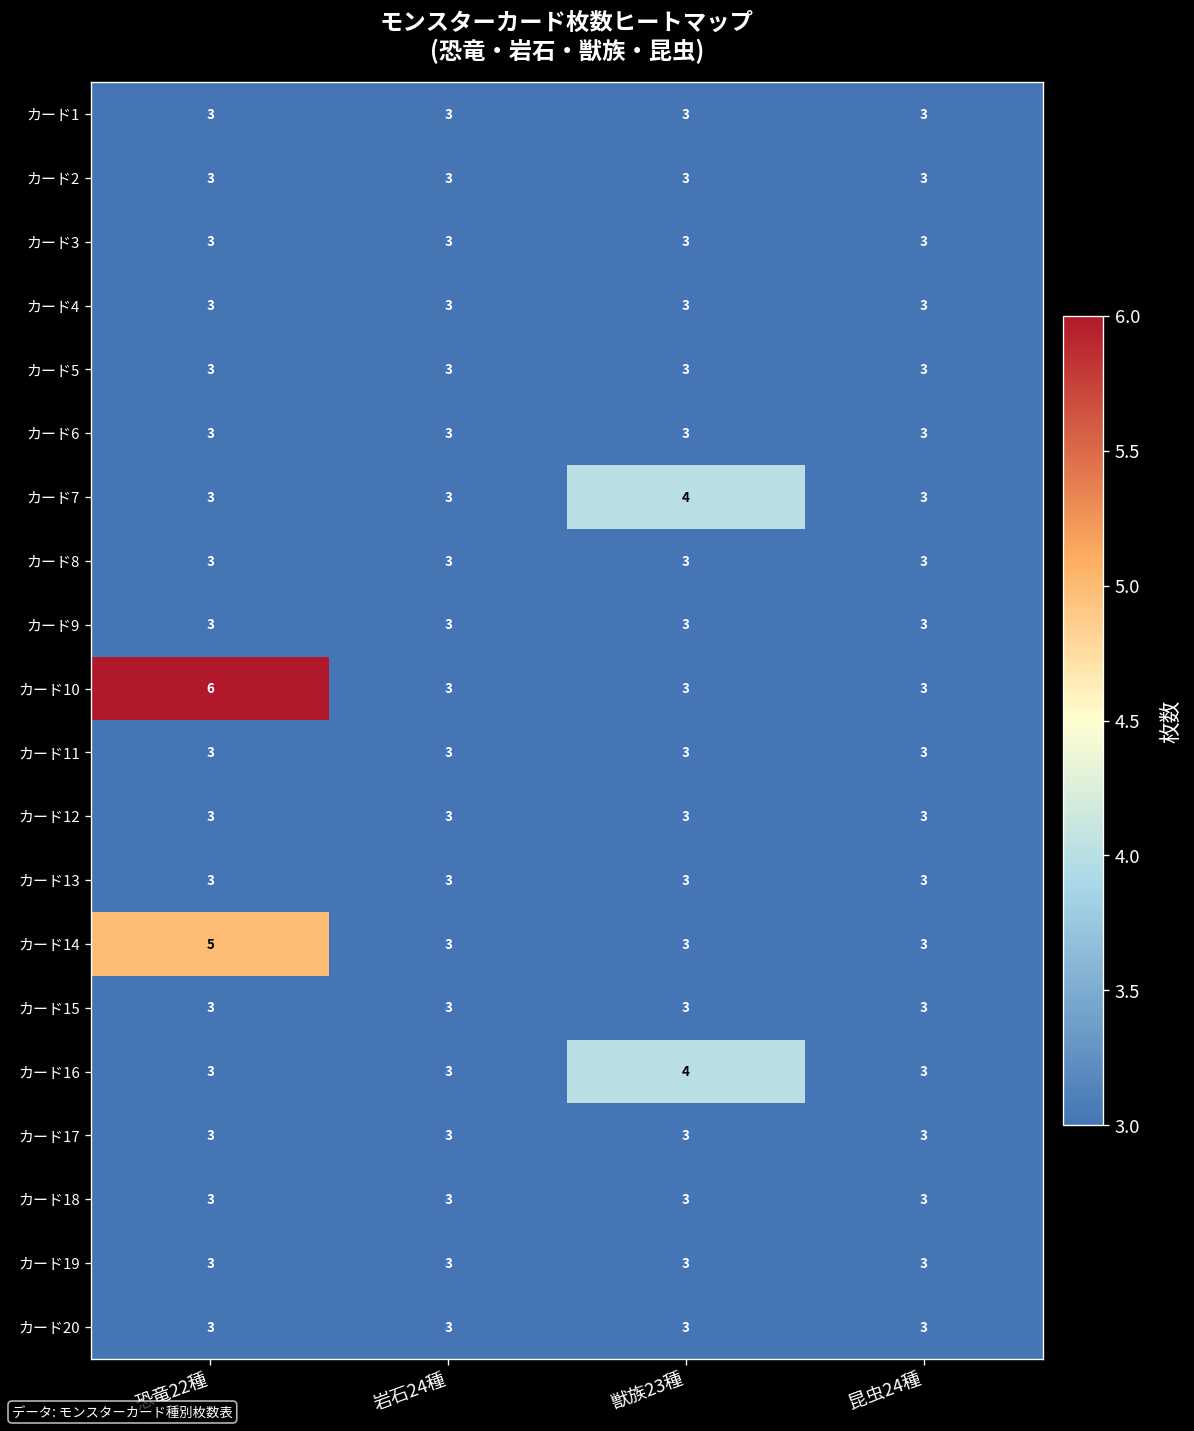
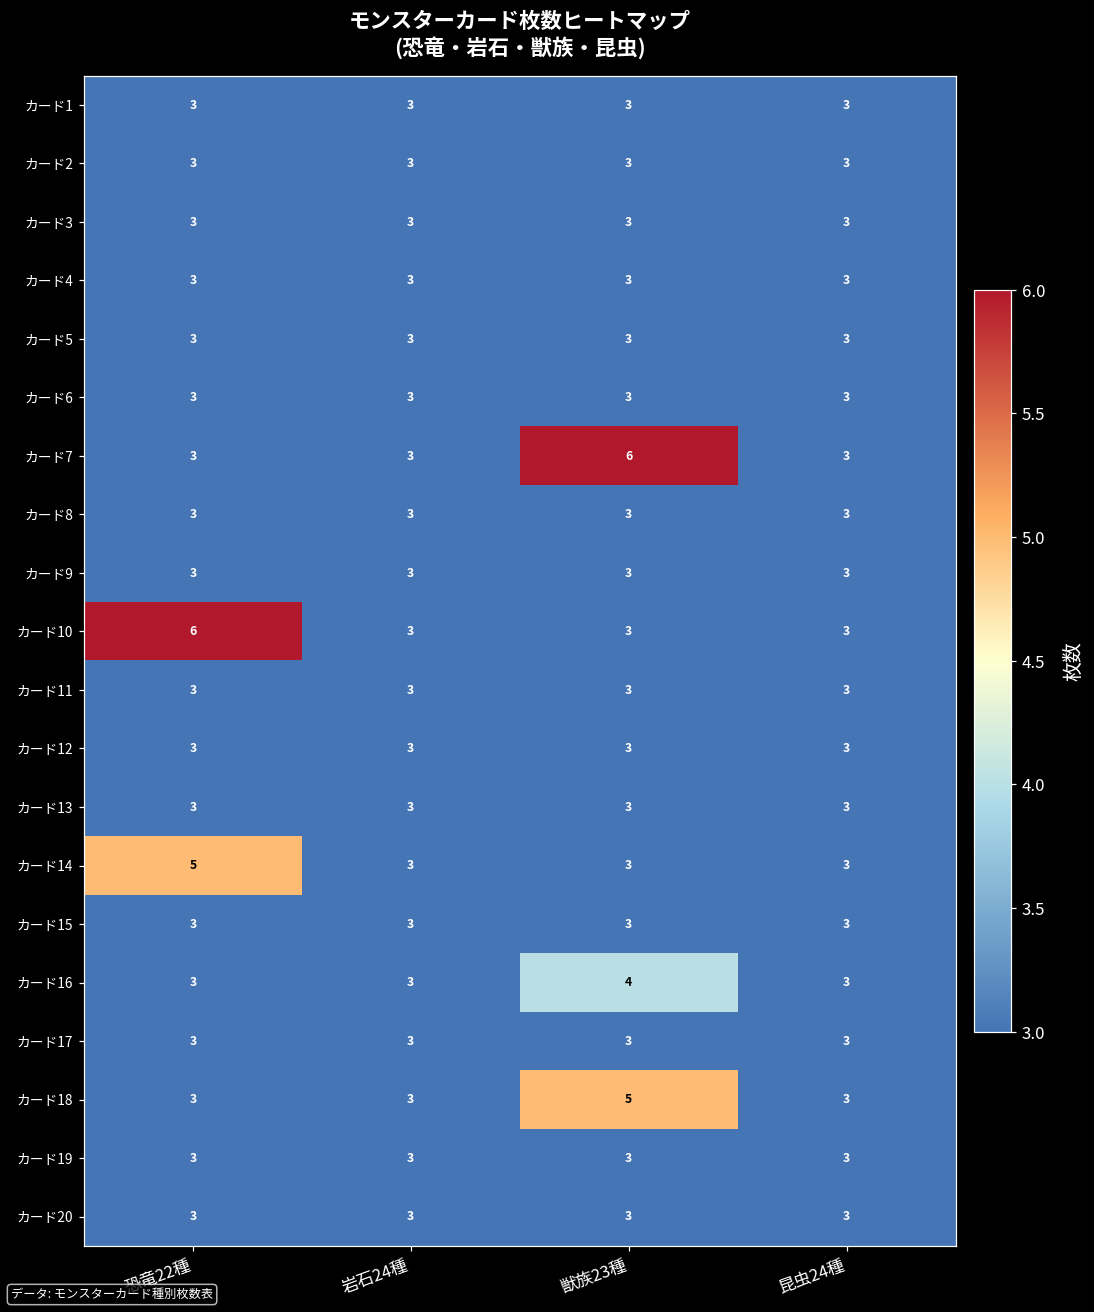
  {
    "カード1": {
      "恐竜22種": 3,
      "岩石24種": 3,
      "獣族23種": 3,
      "昆虫24種": 3
    },
    "カード2": {
      "恐竜22種": 3,
      "岩石24種": 3,
      "獣族23種": 3,
      "昆虫24種": 3
    },
    "カード3": {
      "恐竜22種": 3,
      "岩石24種": 3,
      "獣族23種": 3,
      "昆虫24種": 3
    },
    "カード4": {
      "恐竜22種": 3,
      "岩石24種": 3,
      "獣族23種": 3,
      "昆虫24種": 3
    },
    "カード5": {
      "恐竜22種": 3,
      "岩石24種": 3,
      "獣族23種": 3,
      "昆虫24種": 3
    },
    "カード6": {
      "恐竜22種": 3,
      "岩石24種": 3,
      "獣族23種": 3,
      "昆虫24種": 3
    },
    "カード7": {
      "恐竜22種": 3,
      "岩石24種": 3,
-     "獣族23種": 4,
+     "獣族23種": 6,
      "昆虫24種": 3
    },
    "カード8": {
      "恐竜22種": 3,
      "岩石24種": 3,
      "獣族23種": 3,
      "昆虫24種": 3
    },
    "カード9": {
      "恐竜22種": 3,
      "岩石24種": 3,
      "獣族23種": 3,
      "昆虫24種": 3
    },
    "カード10": {
      "恐竜22種": 6,
      "岩石24種": 3,
      "獣族23種": 3,
      "昆虫24種": 3
    },
    "カード11": {
      "恐竜22種": 3,
      "岩石24種": 3,
      "獣族23種": 3,
      "昆虫24種": 3
    },
    "カード12": {
      "恐竜22種": 3,
      "岩石24種": 3,
      "獣族23種": 3,
      "昆虫24種": 3
    },
    "カード13": {
      "恐竜22種": 3,
      "岩石24種": 3,
      "獣族23種": 3,
      "昆虫24種": 3
    },
    "カード14": {
      "恐竜22種": 5,
      "岩石24種": 3,
      "獣族23種": 3,
      "昆虫24種": 3
    },
    "カード15": {
      "恐竜22種": 3,
      "岩石24種": 3,
      "獣族23種": 3,
      "昆虫24種": 3
    },
    "カード16": {
      "恐竜22種": 3,
      "岩石24種": 3,
      "獣族23種": 4,
      "昆虫24種": 3
    },
    "カード17": {
      "恐竜22種": 3,
      "岩石24種": 3,
      "獣族23種": 3,
      "昆虫24種": 3
    },
    "カード18": {
      "恐竜22種": 3,
      "岩石24種": 3,
-     "獣族23種": 3,
+     "獣族23種": 5,
      "昆虫24種": 3
    },
    "カード19": {
      "恐竜22種": 3,
      "岩石24種": 3,
      "獣族23種": 3,
      "昆虫24種": 3
    },
    "カード20": {
      "恐竜22種": 3,
      "岩石24種": 3,
      "獣族23種": 3,
      "昆虫24種": 3
    }
  }
